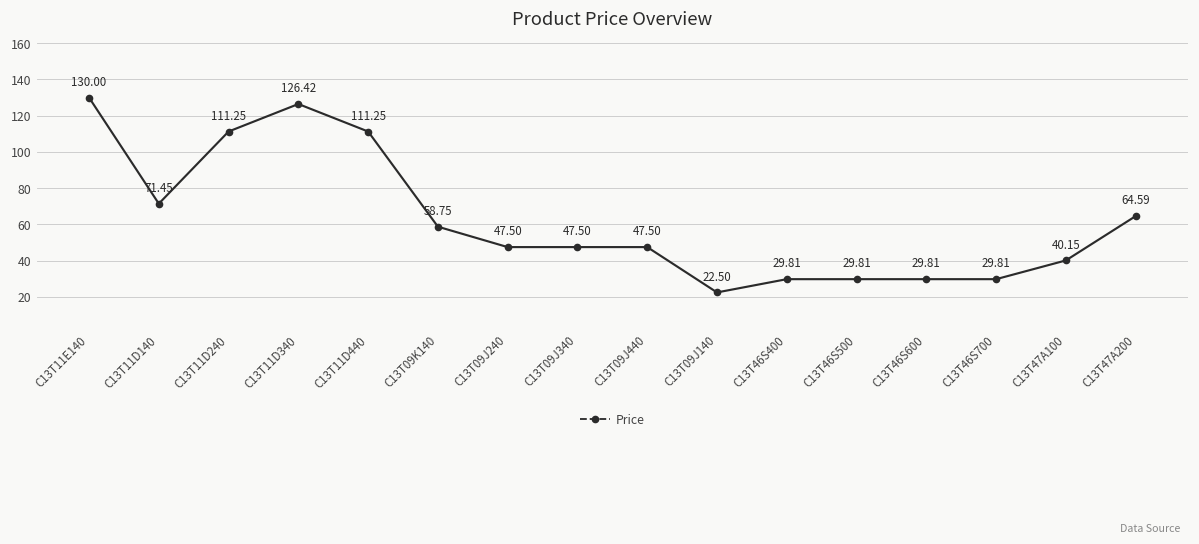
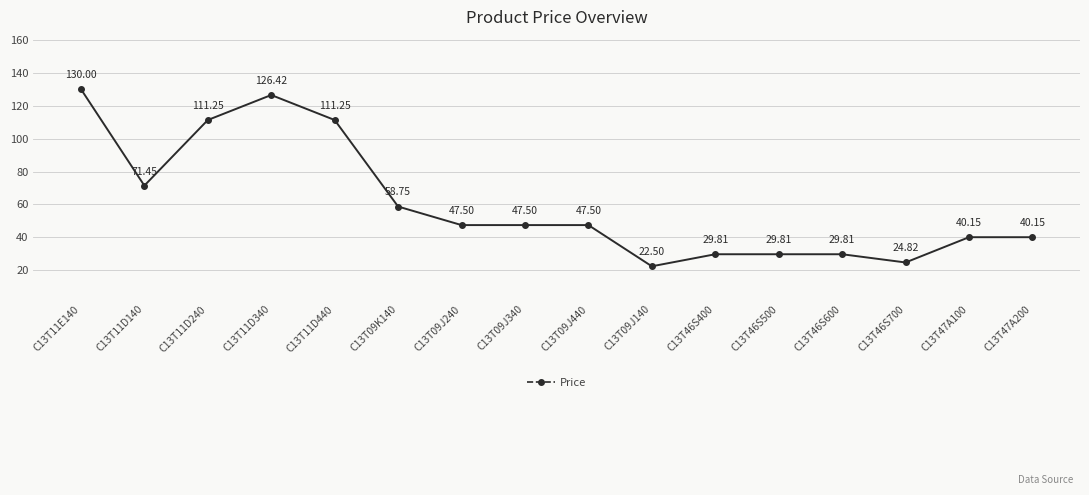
  {
    "C13T11E140": 130.00,
    "C13T11D140": 71.45,
    "C13T11D240": 111.25,
    "C13T11D340": 126.42,
    "C13T11D440": 111.25,
    "C13T09K140": 58.75,
    "C13T09J240": 47.50,
    "C13T09J340": 47.50,
    "C13T09J440": 47.50,
    "C13T09J140": 22.50,
    "C13T46S400": 29.81,
    "C13T46S500": 29.81,
    "C13T46S600": 29.81,
-   "C13T46S700": 29.81,
+   "C13T46S700": 24.82,
    "C13T47A100": 40.15,
-   "C13T47A200": 64.59
+   "C13T47A200": 40.15
  }
